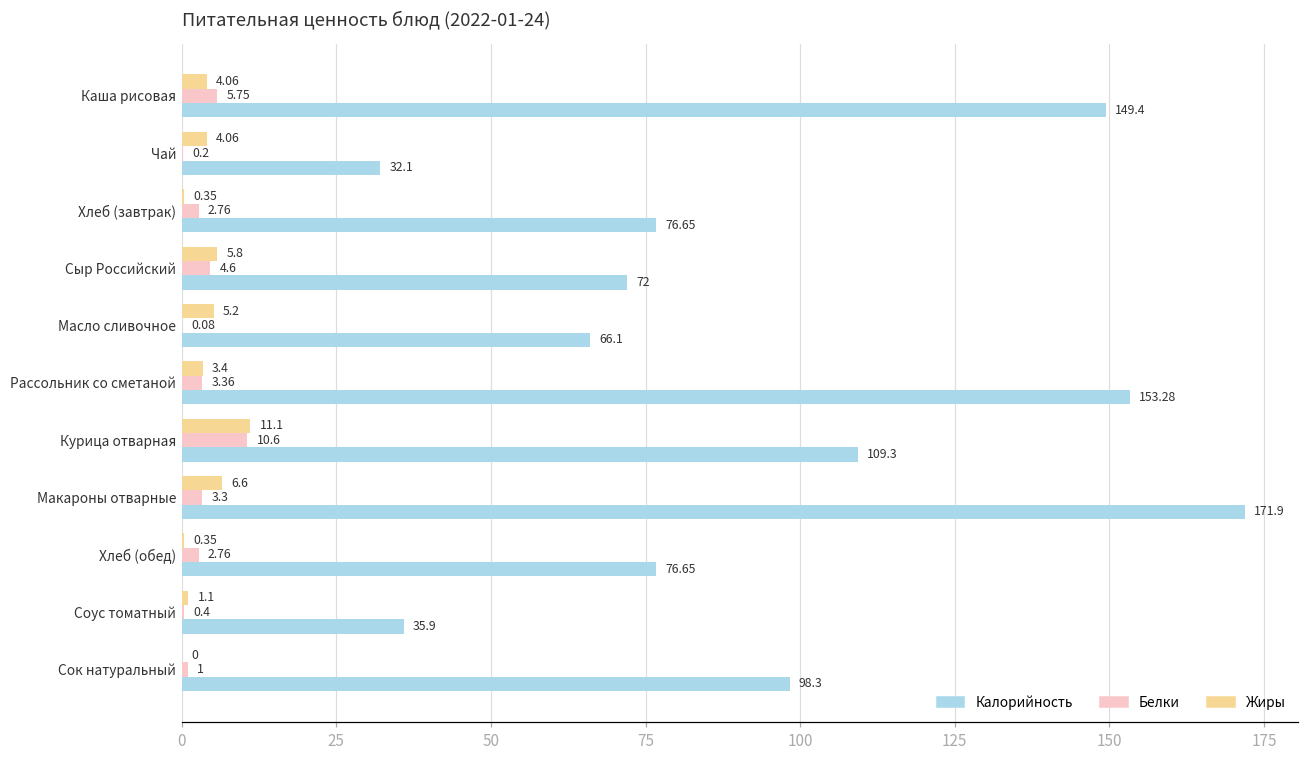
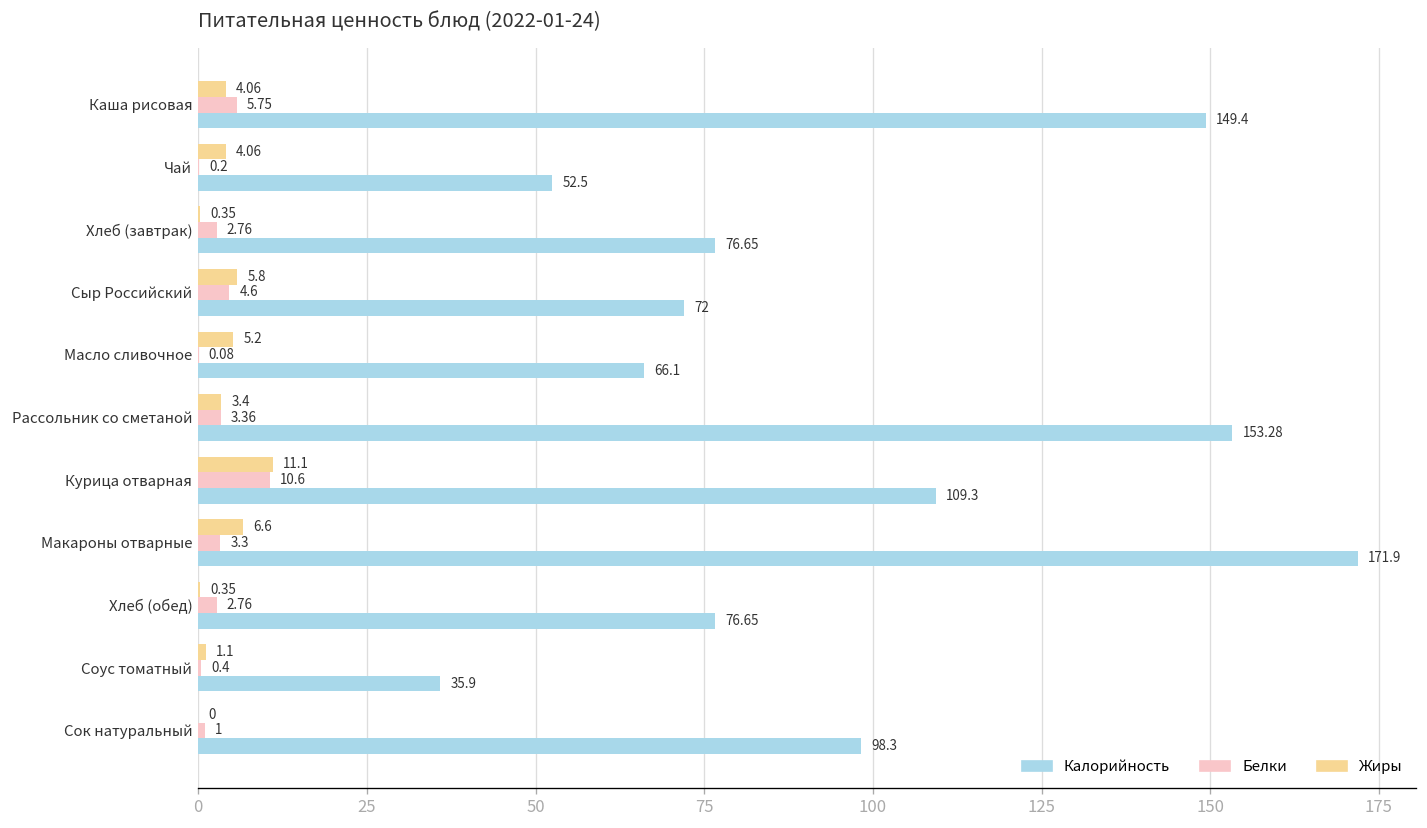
  {
    "Калорийность": {
      "Каша рисовая": 149.4,
-     "Чай": 32.1,
+     "Чай": 52.5,
      "Хлеб (завтрак)": 76.65,
      "Сыр Российский": 72,
      "Масло сливочное": 66.1,
      "Рассольник со сметаной": 153.28,
      "Курица отварная": 109.3,
      "Макароны отварные": 171.9,
      "Хлеб (обед)": 76.65,
      "Соус томатный": 35.9,
      "Сок натуральный": 98.3
    }
  }
